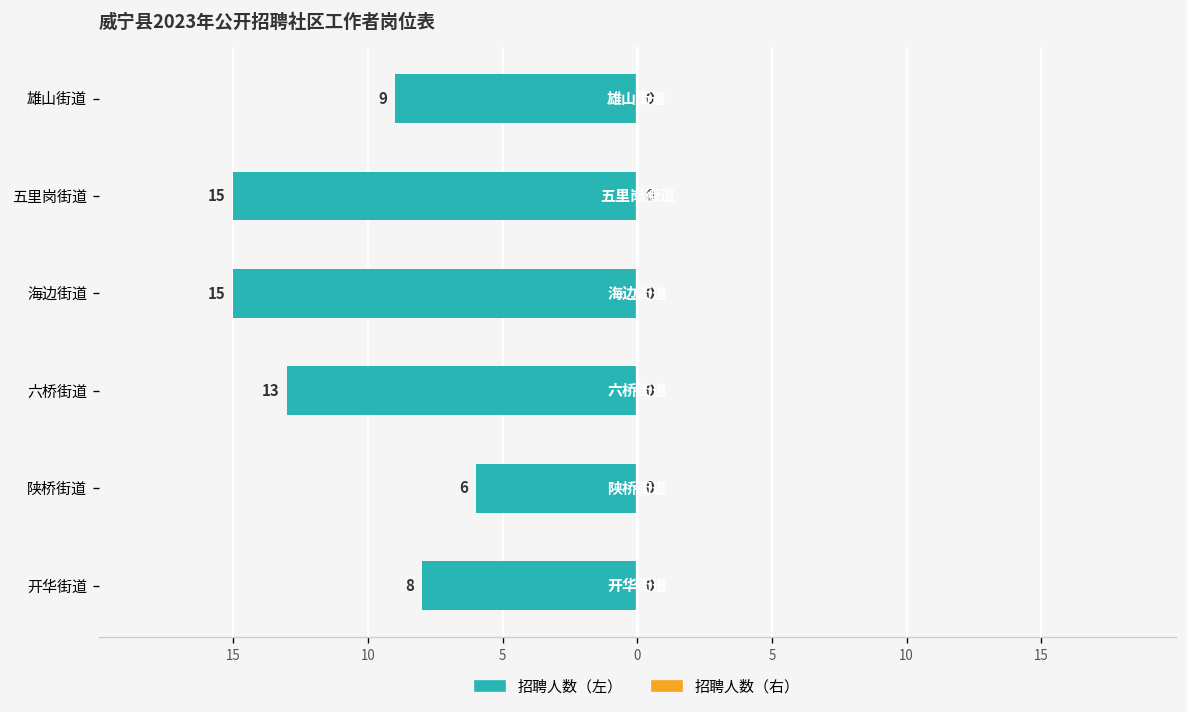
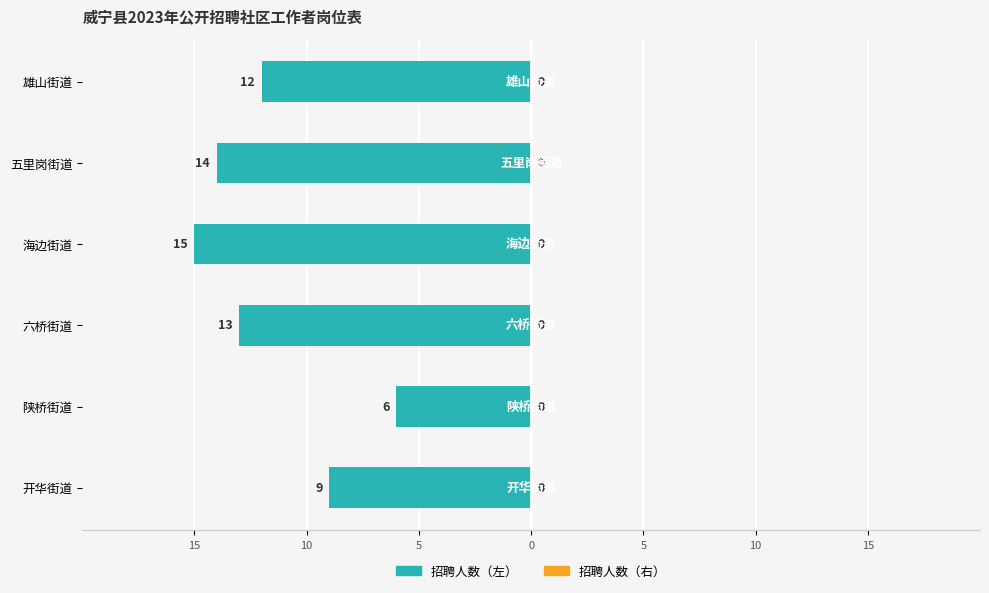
  {
    "招聘人数（左）": {
-     "雄山街道": 9,
-     "五里岗街道": 15,
-     "开华街道": 8
+     "雄山街道": 12,
+     "五里岗街道": 14,
+     "开华街道": 9
    }
  }
